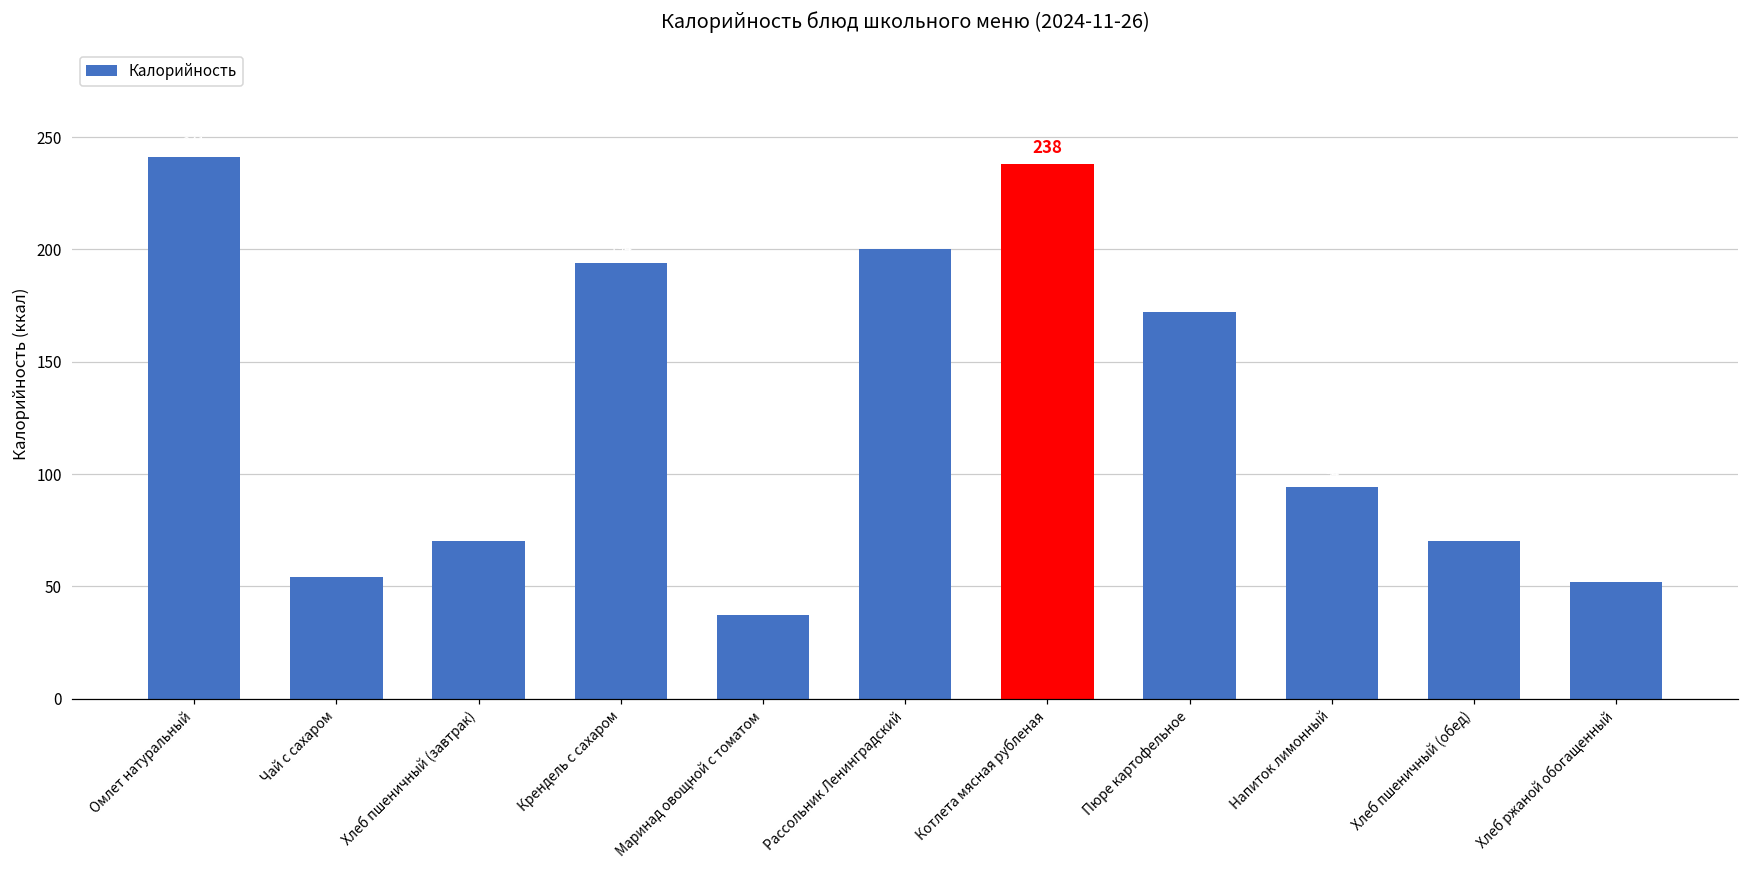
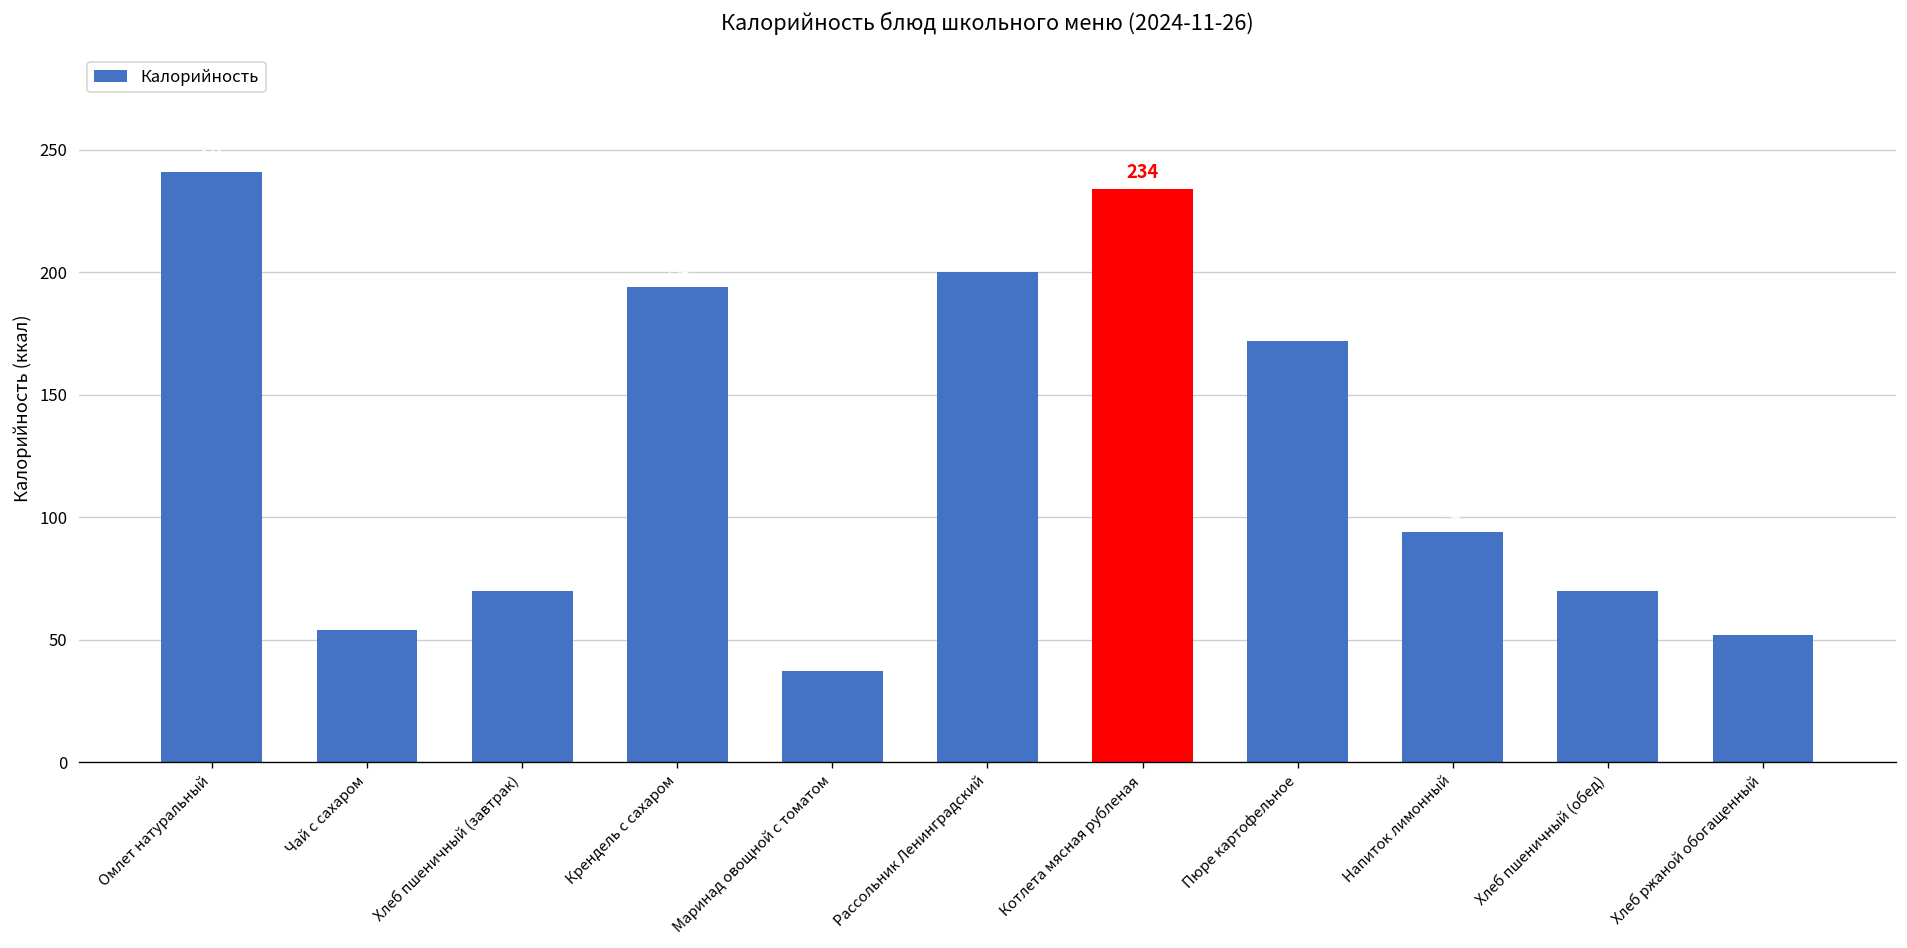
  {
-   "Котлета мясная рубленая": 238
+   "Котлета мясная рубленая": 234
  }
